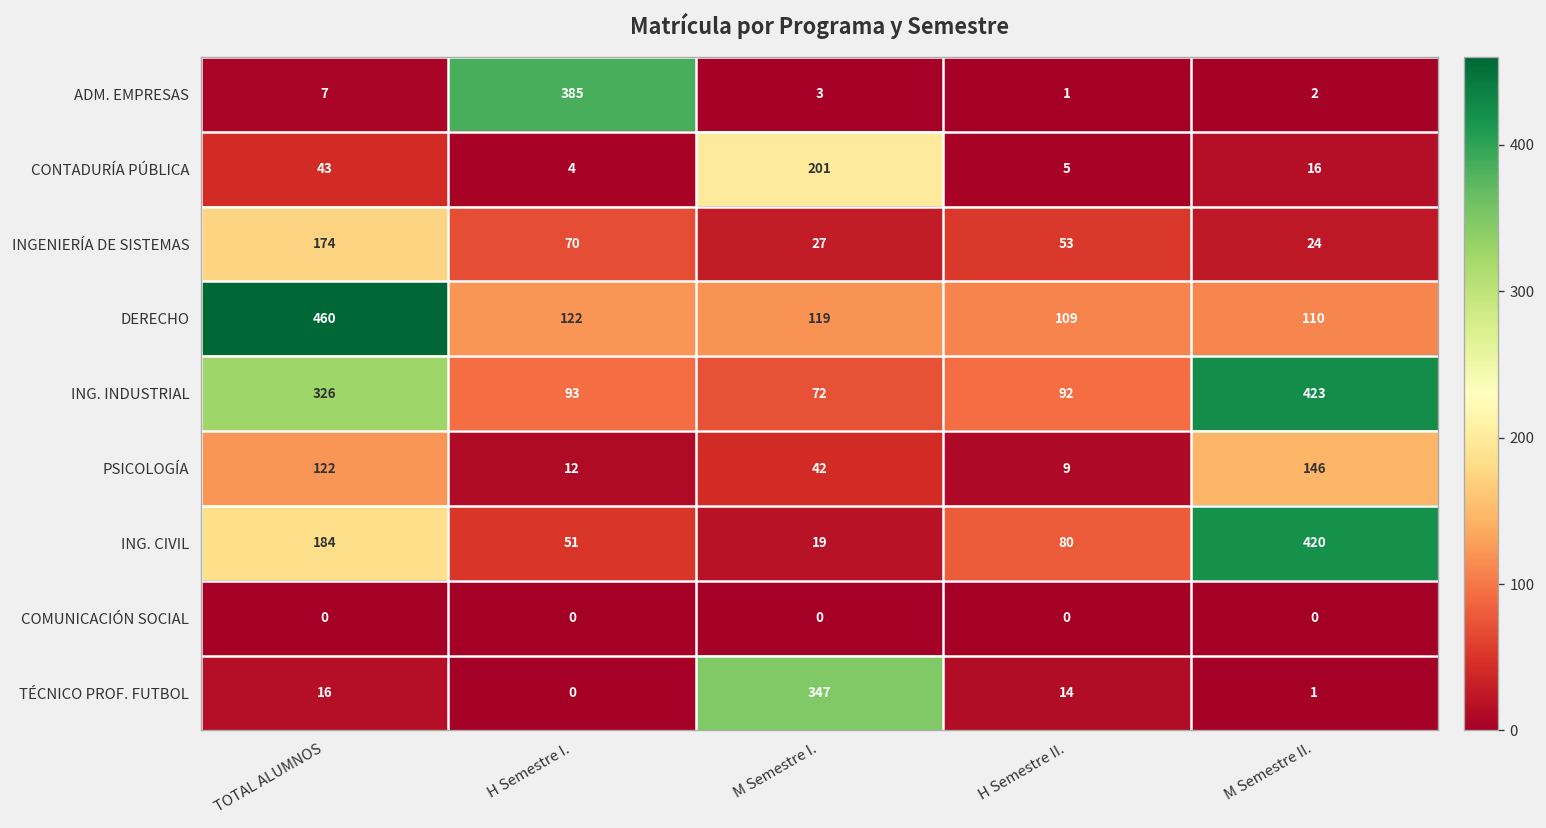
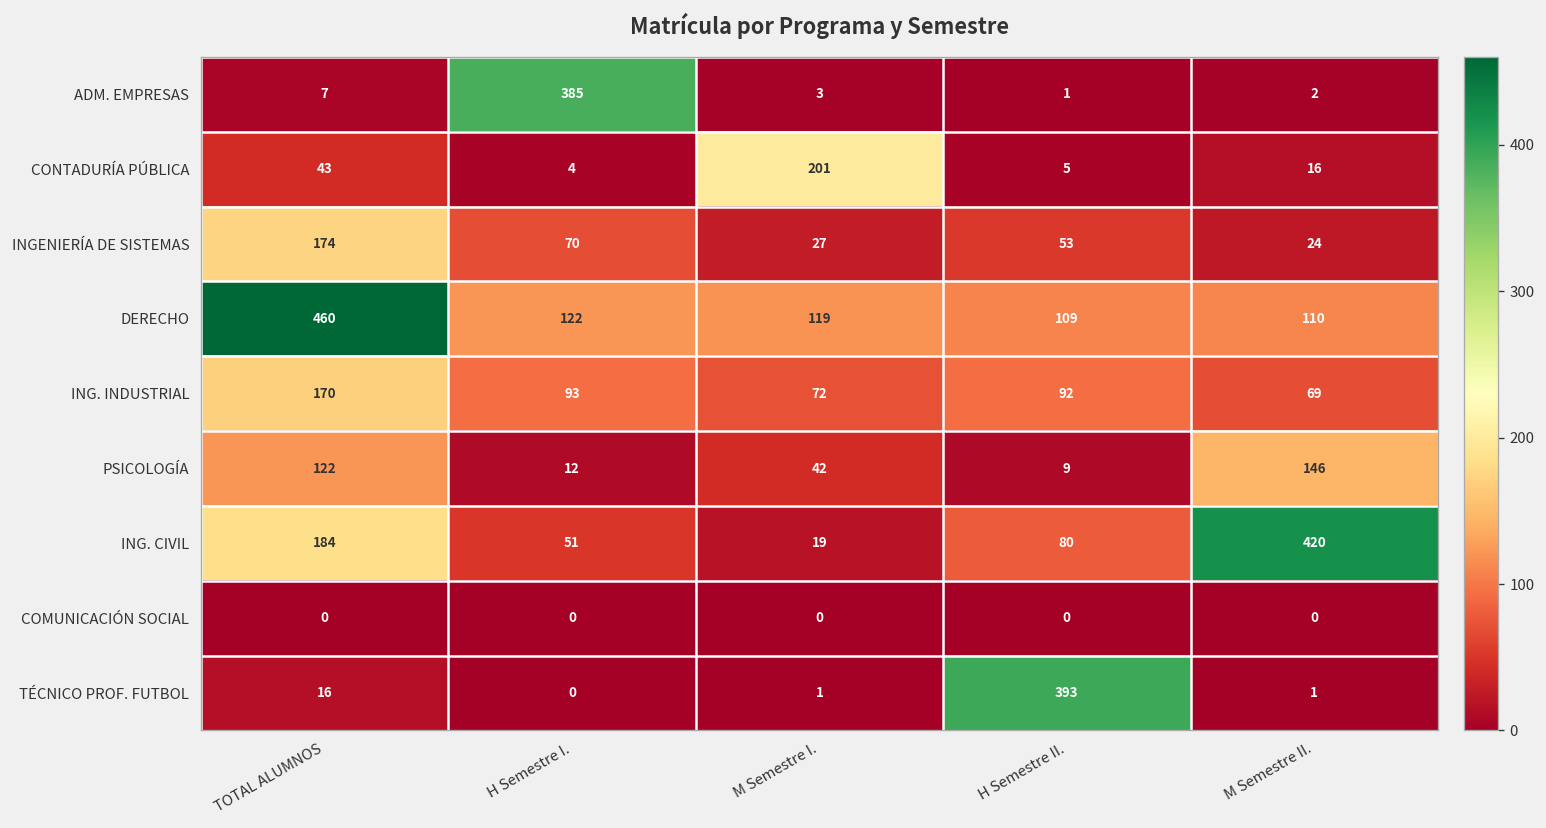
  {
    "ADM. EMPRESAS": {
      "TOTAL ALUMNOS": 7,
      "H Semestre I.": 385,
      "M Semestre I.": 3,
      "H Semestre II.": 1,
      "M Semestre II.": 2
    },
    "CONTADURÍA PÚBLICA": {
      "TOTAL ALUMNOS": 43,
      "H Semestre I.": 4,
      "M Semestre I.": 201,
      "H Semestre II.": 5,
      "M Semestre II.": 16
    },
    "INGENIERÍA DE SISTEMAS": {
      "TOTAL ALUMNOS": 174,
      "H Semestre I.": 70,
      "M Semestre I.": 27,
      "H Semestre II.": 53,
      "M Semestre II.": 24
    },
    "DERECHO": {
      "TOTAL ALUMNOS": 460,
      "H Semestre I.": 122,
      "M Semestre I.": 119,
      "H Semestre II.": 109,
      "M Semestre II.": 110
    },
    "ING. INDUSTRIAL": {
-     "TOTAL ALUMNOS": 326,
+     "TOTAL ALUMNOS": 170,
      "H Semestre I.": 93,
      "M Semestre I.": 72,
      "H Semestre II.": 92,
-     "M Semestre II.": 423
+     "M Semestre II.": 69
    },
    "PSICOLOGÍA": {
      "TOTAL ALUMNOS": 122,
      "H Semestre I.": 12,
      "M Semestre I.": 42,
      "H Semestre II.": 9,
      "M Semestre II.": 146
    },
    "ING. CIVIL": {
      "TOTAL ALUMNOS": 184,
      "H Semestre I.": 51,
      "M Semestre I.": 19,
      "H Semestre II.": 80,
      "M Semestre II.": 420
    },
    "COMUNICACIÓN SOCIAL": {
      "TOTAL ALUMNOS": 0,
      "H Semestre I.": 0,
      "M Semestre I.": 0,
      "H Semestre II.": 0,
      "M Semestre II.": 0
    },
    "TÉCNICO PROF. FUTBOL": {
      "TOTAL ALUMNOS": 16,
      "H Semestre I.": 0,
-     "M Semestre I.": 347,
-     "H Semestre II.": 14,
+     "M Semestre I.": 1,
+     "H Semestre II.": 393,
      "M Semestre II.": 1
    }
  }
